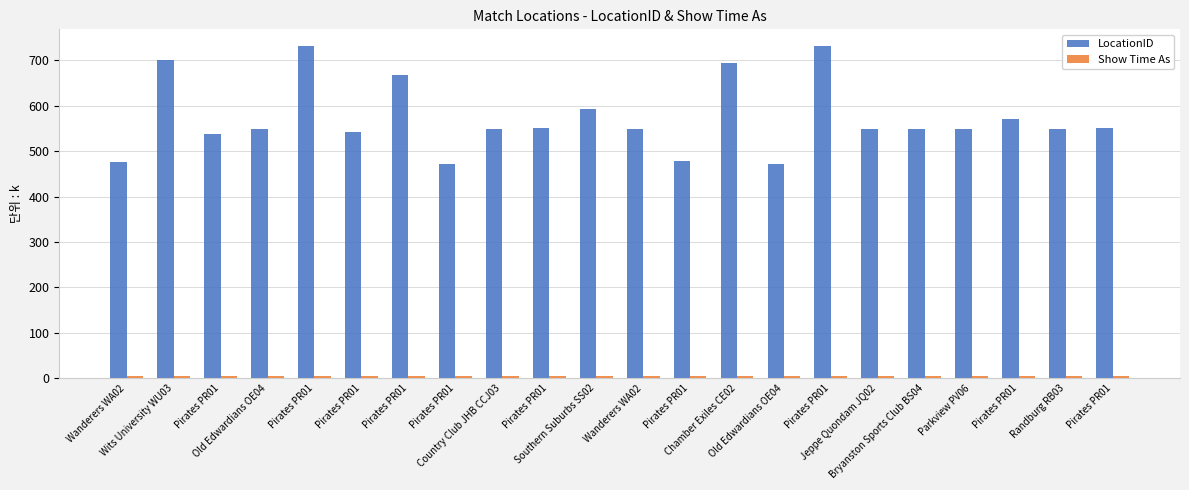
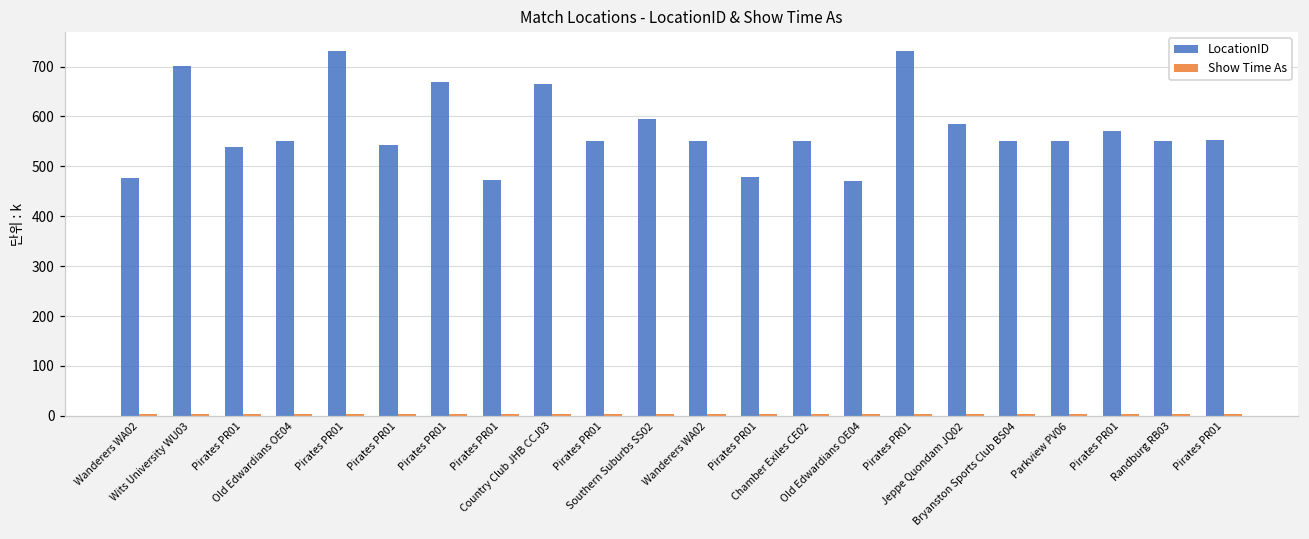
  {
    "LocationID": {
      "Wits University WU03": 700,
-     "Country Club JHB CCJ03": 550,
+     "Country Club JHB CCJ03": 660,
      "Southern Suburbs SS02": 590,
-     "Chamber Exiles CE02": 700,
-     "Jeppe Quondam JQ02": 550,
+     "Chamber Exiles CE02": 550,
+     "Jeppe Quondam JQ02": 580,
      "Bryanston Sports Club BS04": 550,
      "Parkview PV06": 550,
      "Randburg RB03": 550
    }
  }
